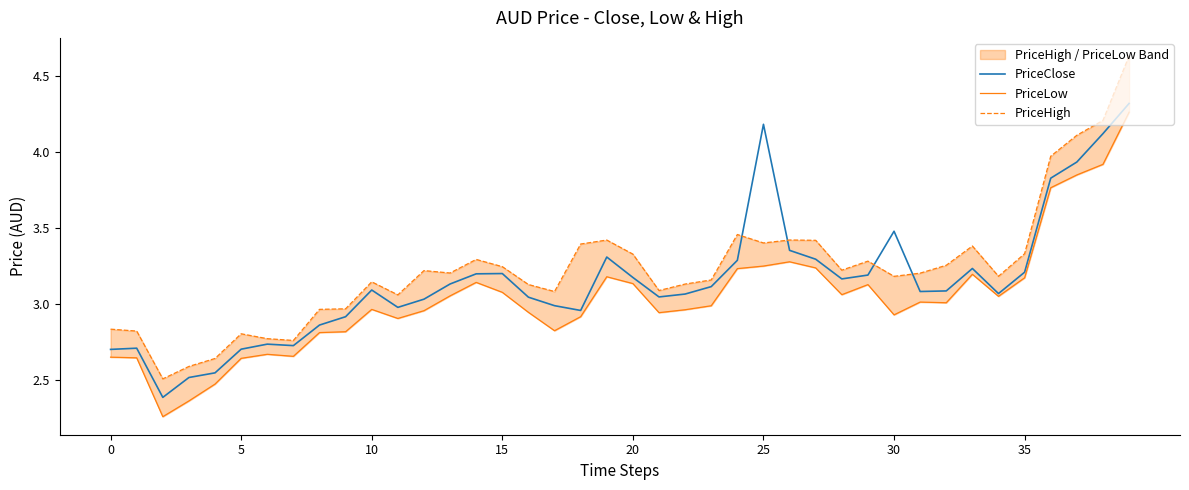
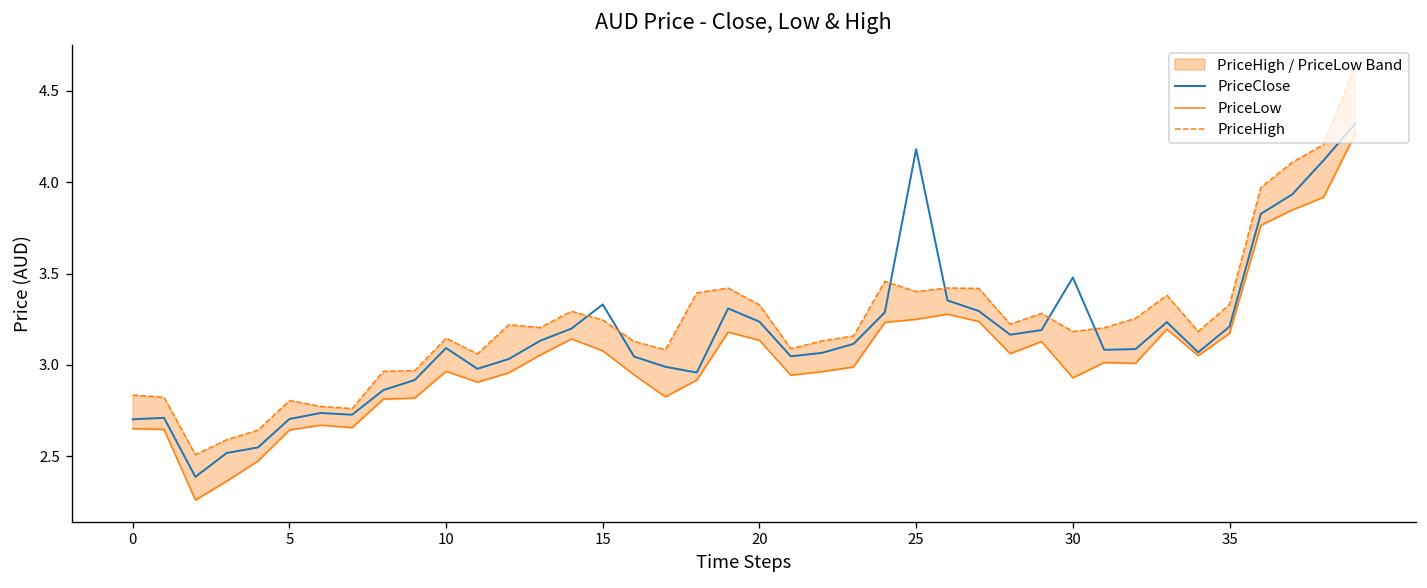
  {
    "PriceClose": {
      "0": 2.70,
      "5": 2.70,
      "10": 3.09,
-     "15": 3.20,
-     "20": 3.17,
+     "15": 3.33,
+     "20": 3.24,
      "25": 4.18,
      "30": 3.48,
      "35": 3.21
    }
  }
